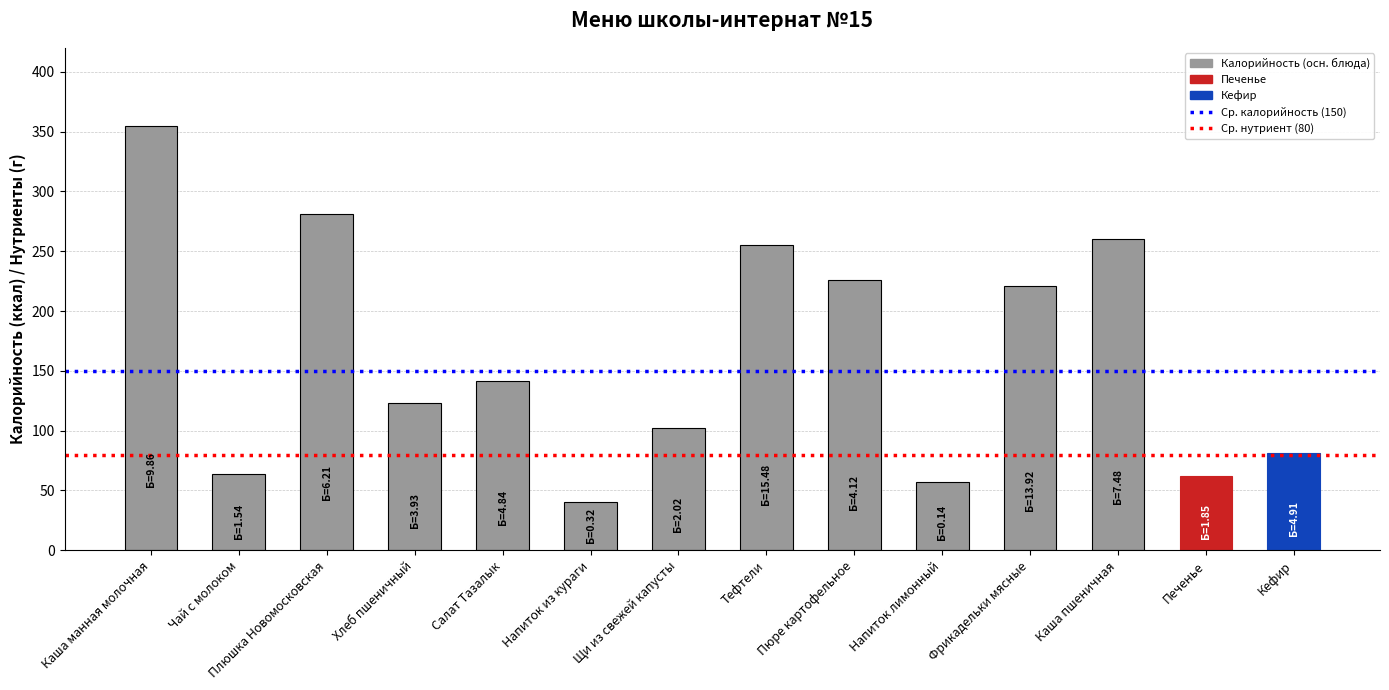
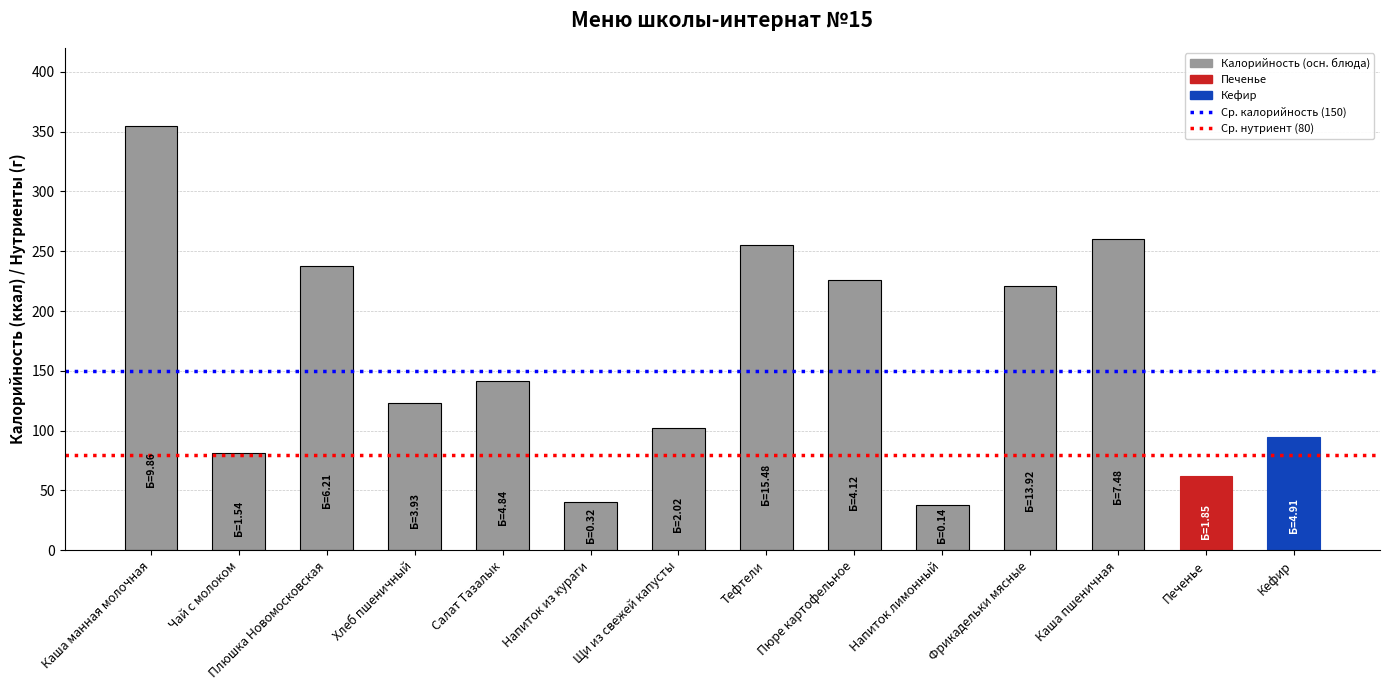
  {
-   "Чай с молоком": 63,
-   "Плюшка Новомосковская": 281,
-   "Напиток лимонный": 57,
-   "Кефир": 82
+   "Чай с молоком": 82,
+   "Плюшка Новомосковская": 238,
+   "Напиток лимонный": 38,
+   "Кефир": 95
  }
